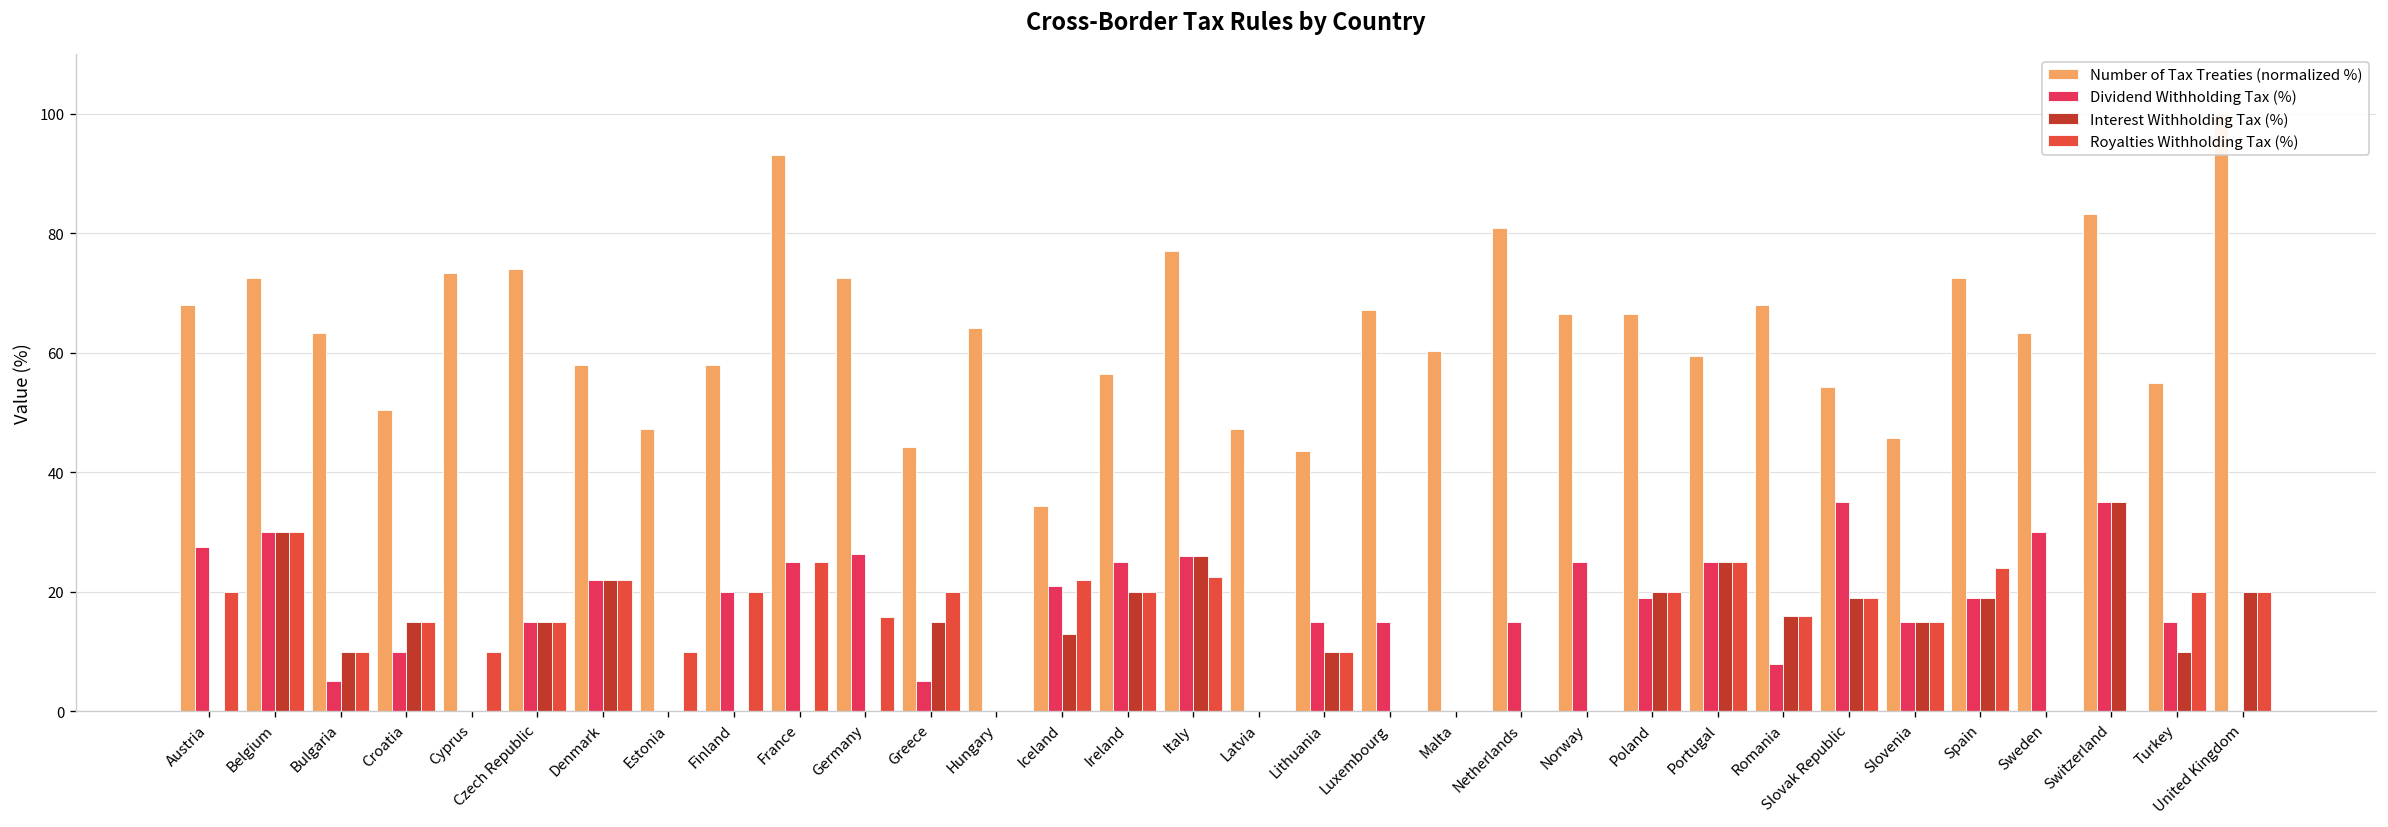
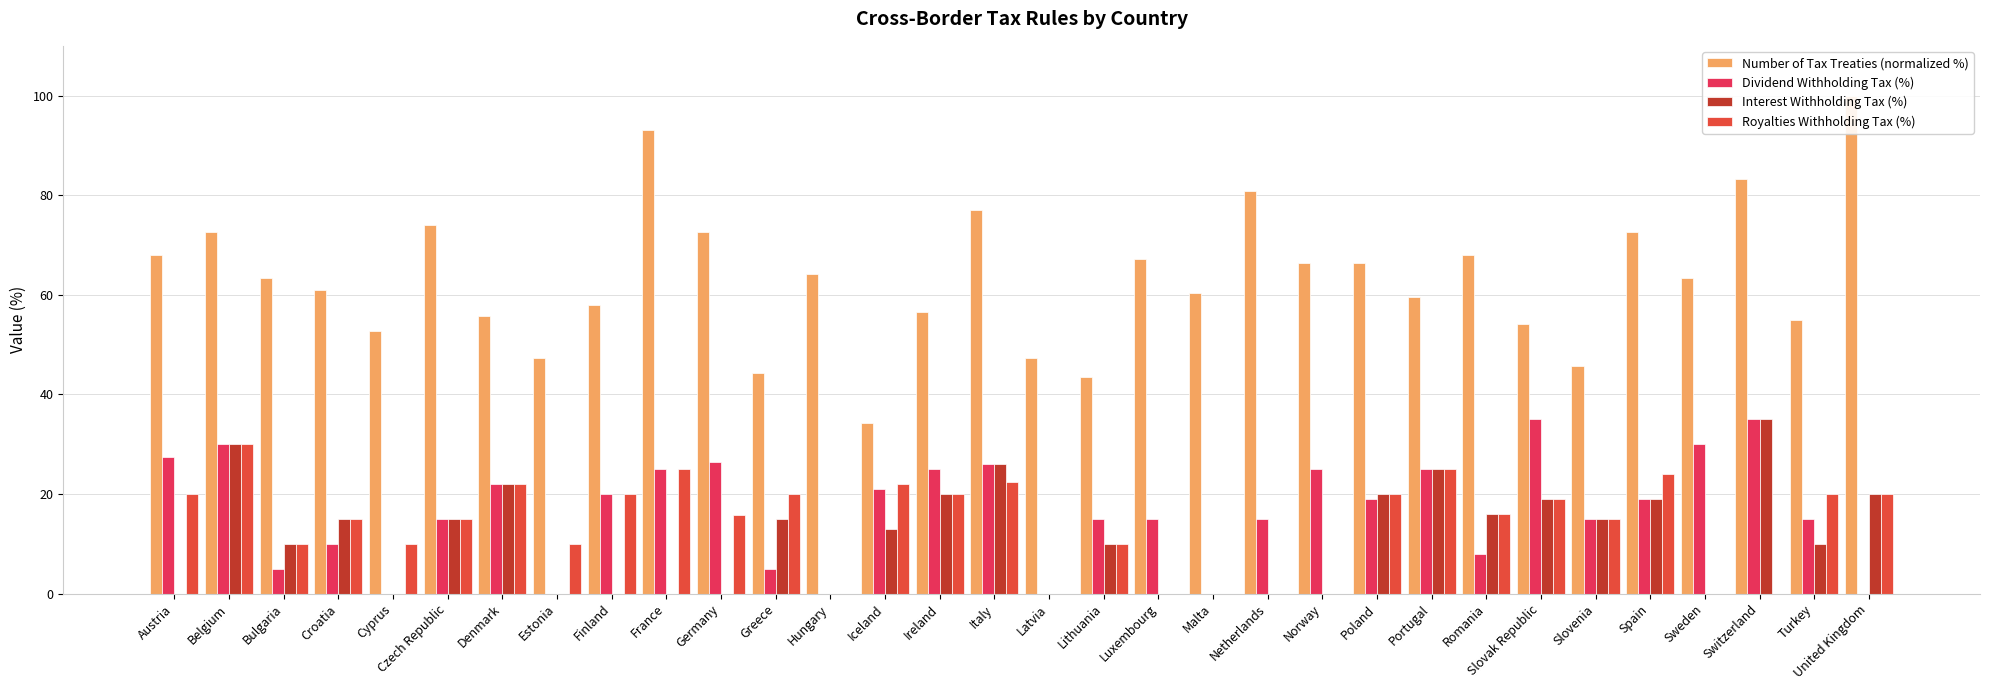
  {
    "Number of Tax Treaties (normalized %)": {
      "Austria": 68,
      "Belgium": 73,
      "Bulgaria": 63,
-     "Croatia": 50,
-     "Cyprus": 73,
+     "Croatia": 61,
+     "Cyprus": 53,
      "Czech Republic": 74,
-     "Denmark": 58,
+     "Denmark": 56,
      "Estonia": 47,
      "Finland": 58,
      "France": 93,
      "Germany": 73,
      "Greece": 44,
      "Hungary": 64,
      "Iceland": 34,
      "Ireland": 56,
      "Italy": 77,
      "Latvia": 47,
      "Lithuania": 44,
      "Luxembourg": 67,
      "Malta": 60,
      "Netherlands": 81,
      "Norway": 66,
      "Poland": 66,
      "Portugal": 60,
      "Romania": 68,
      "Slovak Republic": 54,
      "Slovenia": 46,
      "Spain": 73,
      "Sweden": 63,
      "Switzerland": 83,
      "Turkey": 55
    }
  }
